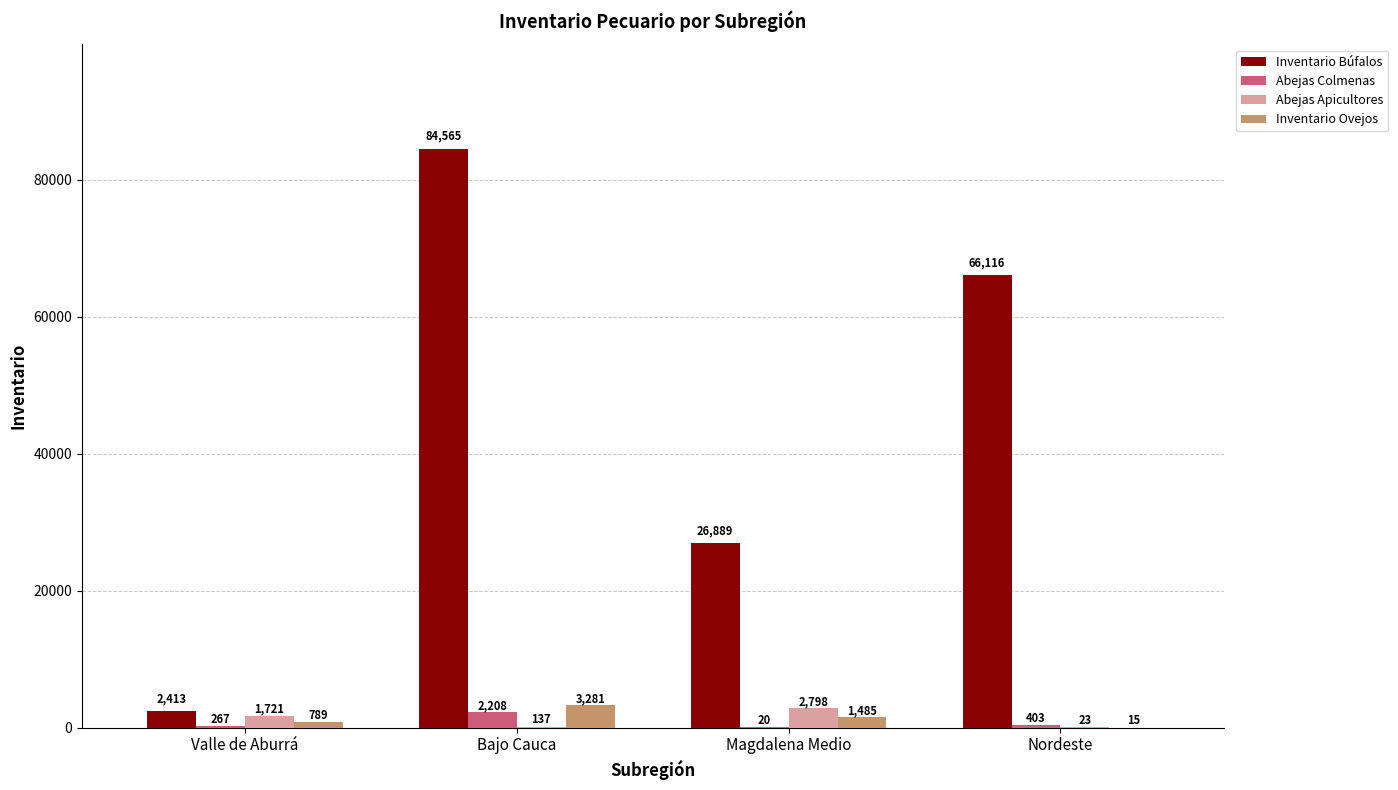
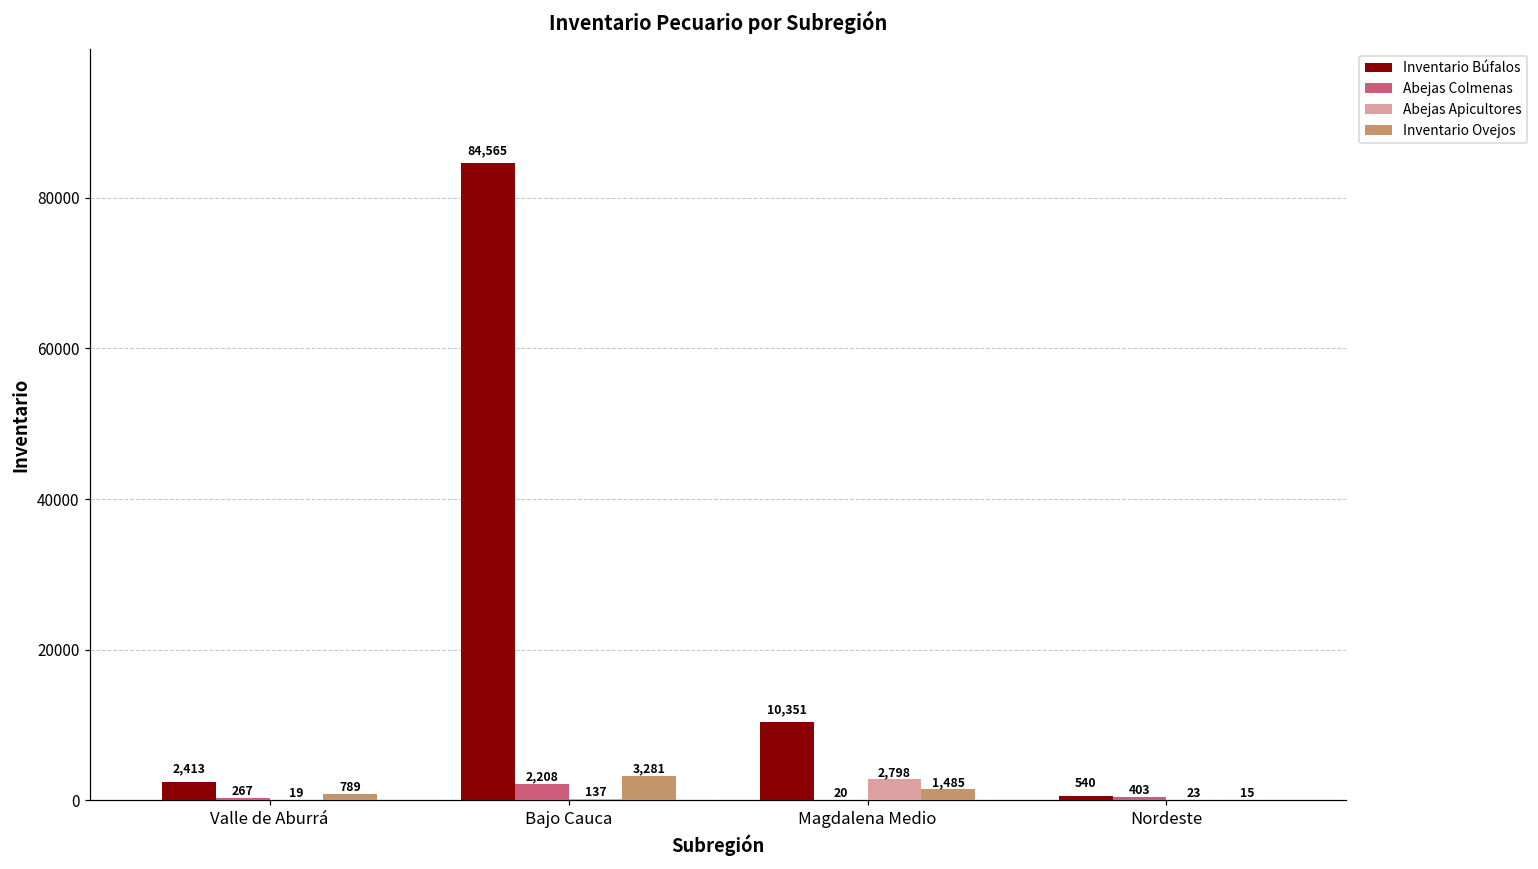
  {
    "Inventario Búfalos": {
      "Valle de Aburrá": "2,413",
      "Bajo Cauca": "84,565",
-     "Magdalena Medio": "26,889",
-     "Nordeste": "66,116"
+     "Magdalena Medio": "10,351",
+     "Nordeste": "540"
    },
    "Abejas Apicultores": {
-     "Valle de Aburrá": "1,721",
+     "Valle de Aburrá": "19",
      "Bajo Cauca": "137",
      "Magdalena Medio": "2,798",
      "Nordeste": "23"
    }
  }
